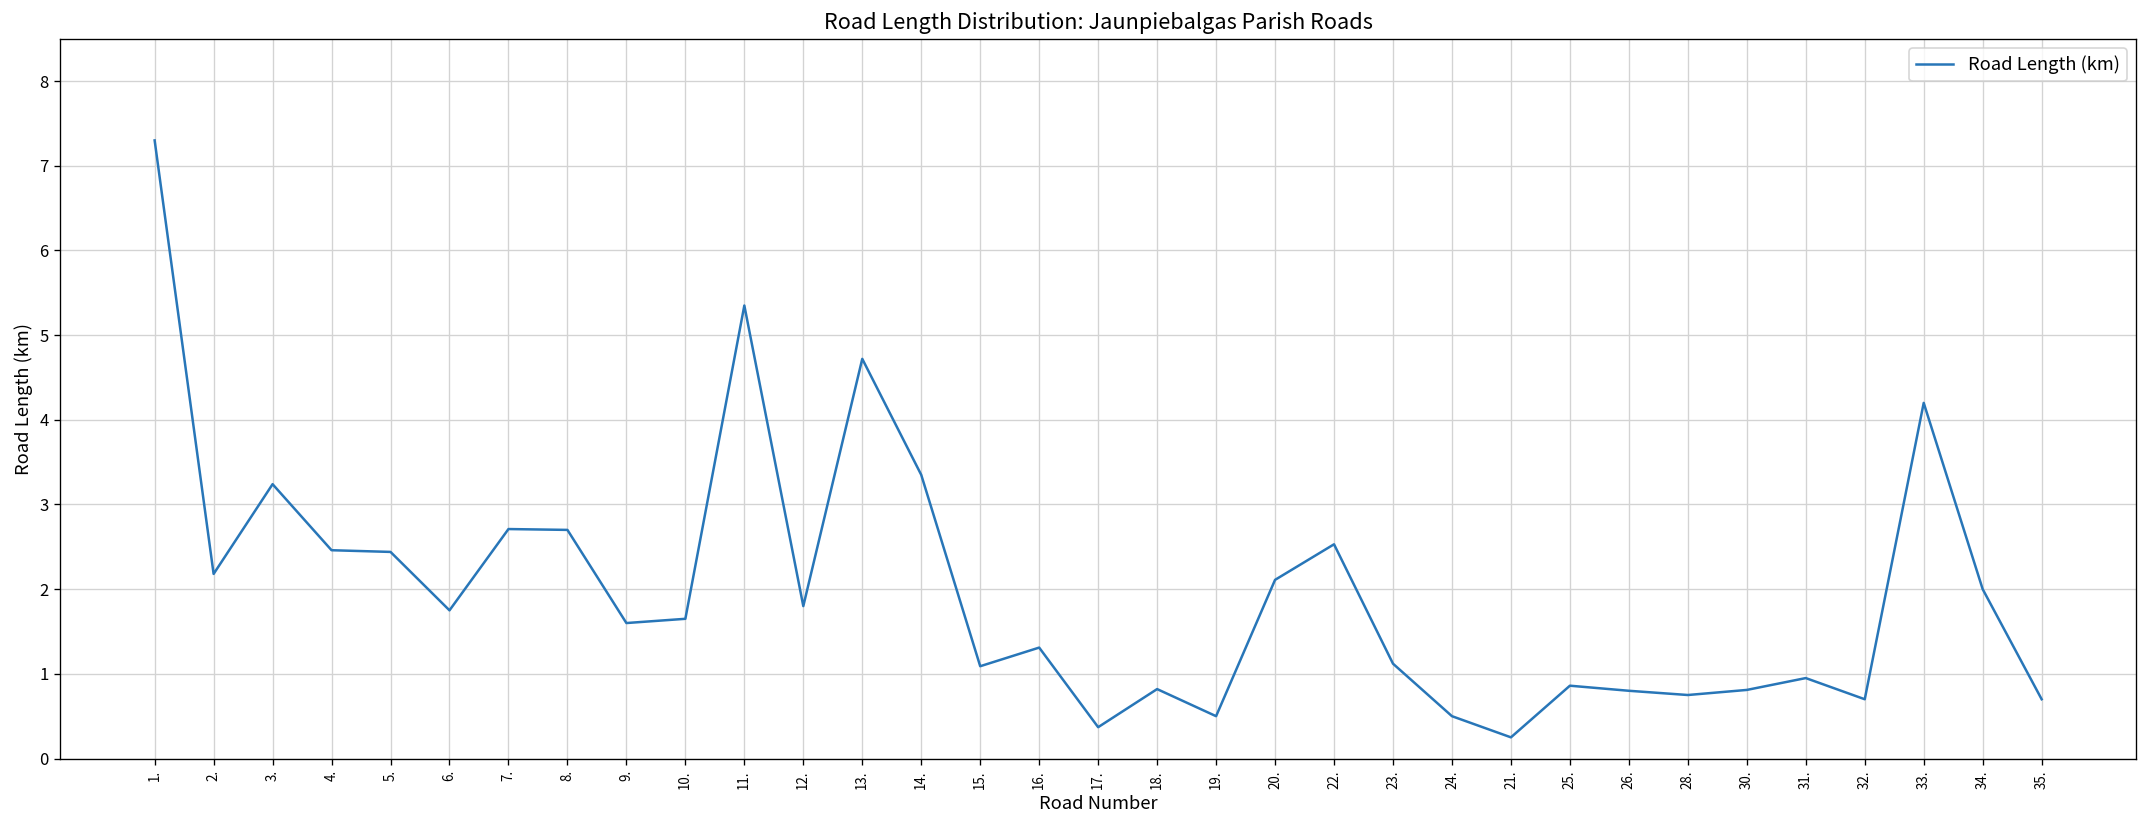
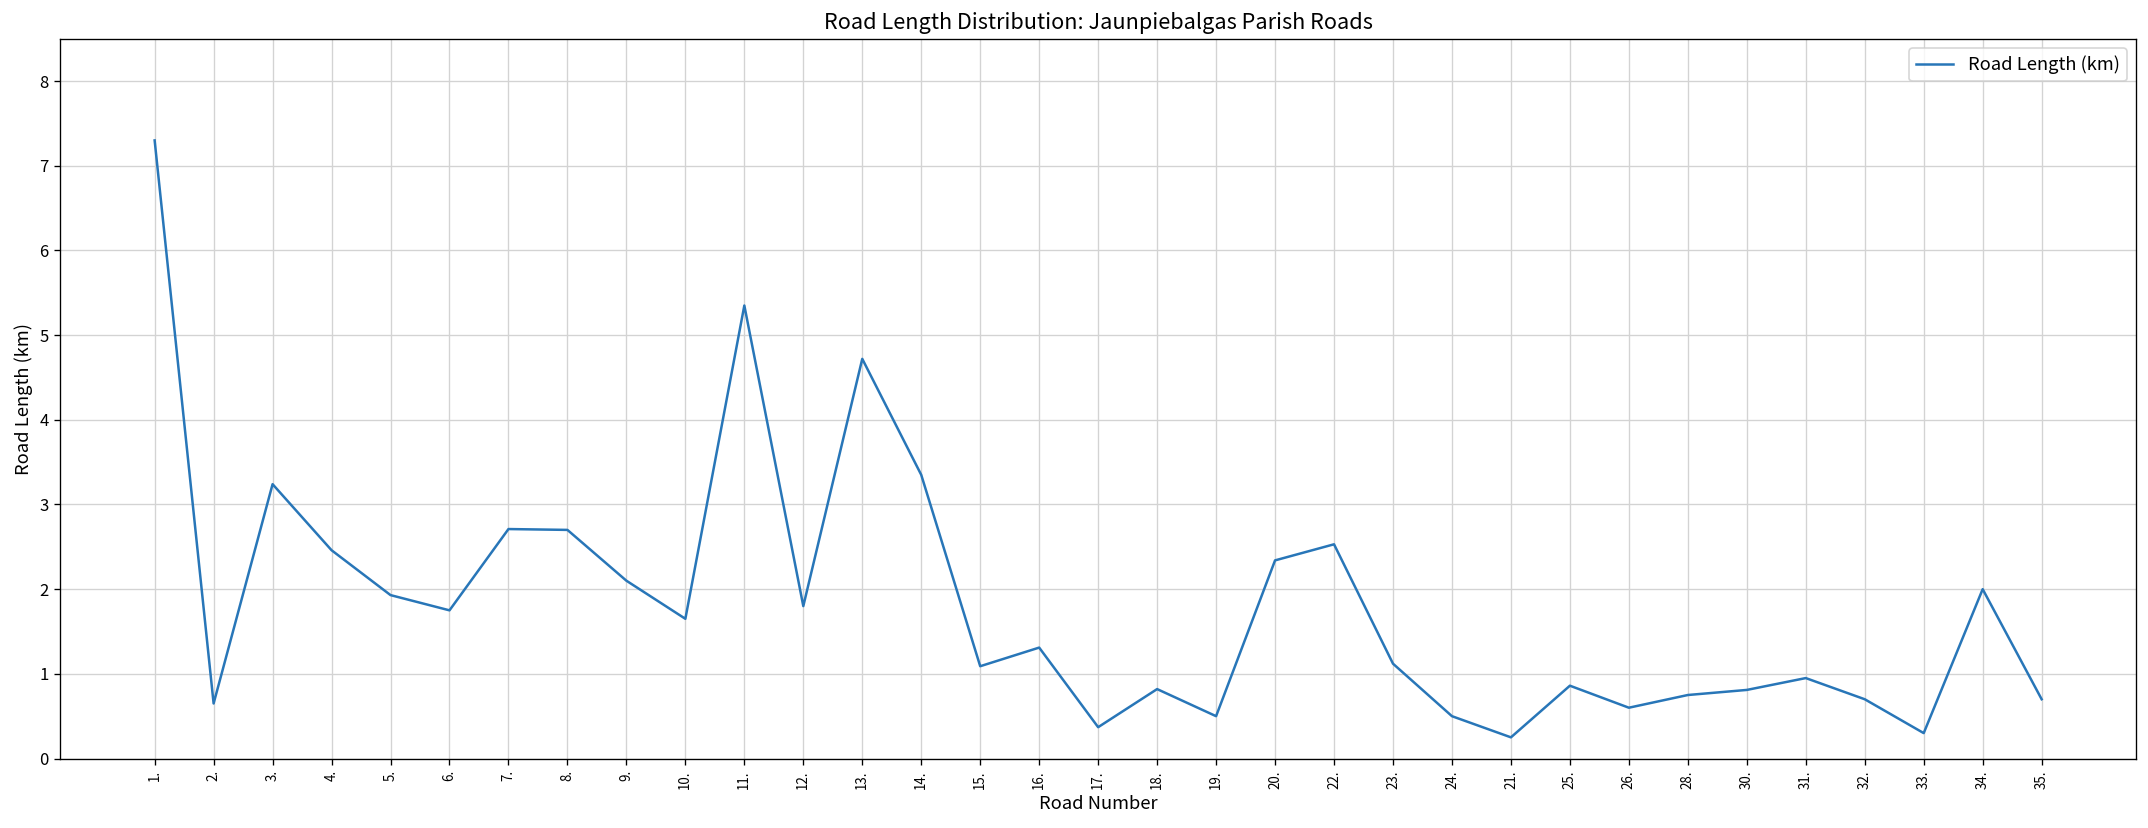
  {
    "1.": 7.3,
-   "2.": 2.2,
+   "2.": 0.7,
    "3.": 3.2,
    "4.": 2.5,
-   "5.": 2.4,
+   "5.": 1.9,
    "6.": 1.8,
    "7.": 2.7,
    "8.": 2.7,
-   "9.": 1.6,
+   "9.": 2.1,
    "10.": 1.7,
    "11.": 5.4,
    "12.": 1.8,
    "13.": 4.7,
    "14.": 3.4,
    "15.": 1.1,
    "16.": 1.3,
    "17.": 0.4,
    "18.": 0.8,
    "19.": 0.5,
-   "20.": 2.1,
+   "20.": 2.3,
    "22.": 2.5,
    "23.": 1.1,
    "24.": 0.5,
    "21.": 0.3,
    "25.": 0.9,
-   "26.": 0.8,
+   "26.": 0.6,
    "28.": 0.8,
    "30.": 0.8,
    "31.": 1.0,
    "32.": 0.7,
-   "33.": 4.2,
+   "33.": 0.3,
    "34.": 2.0,
    "35.": 0.7
  }
